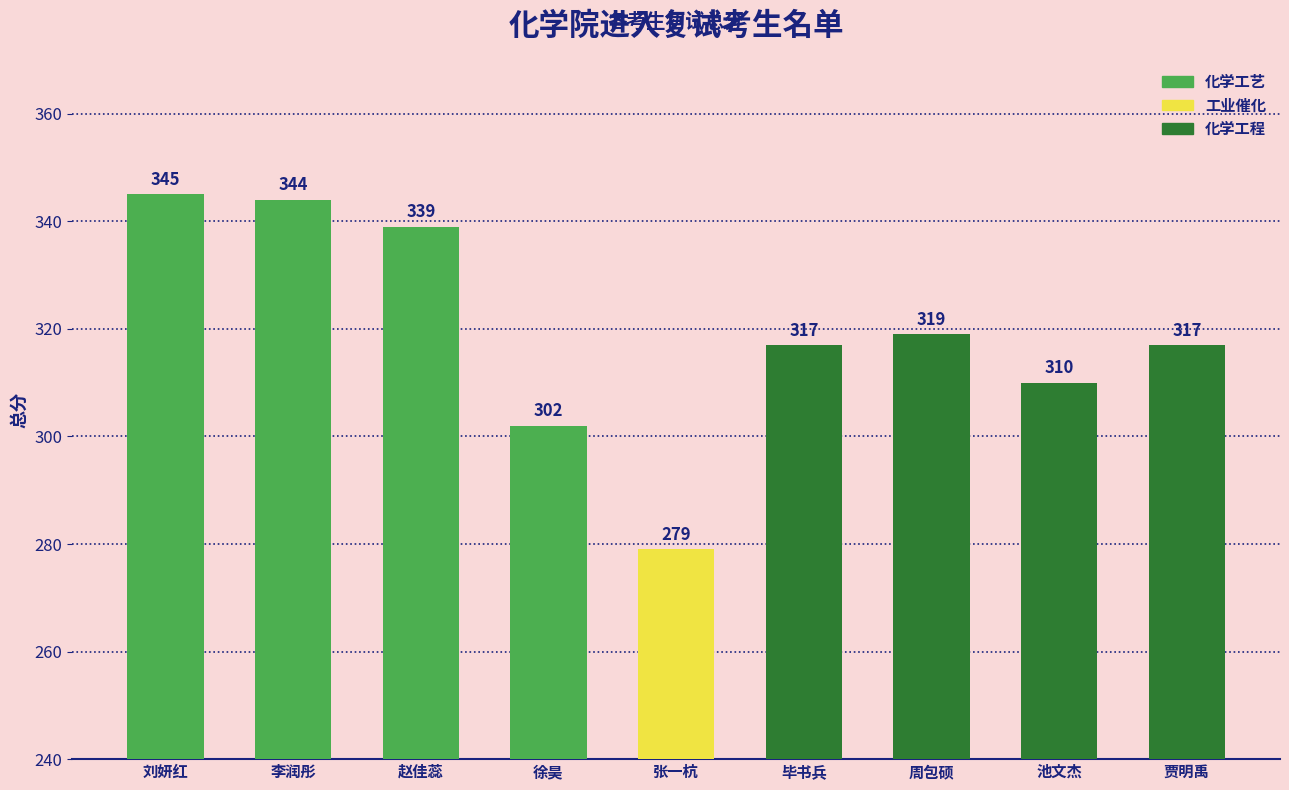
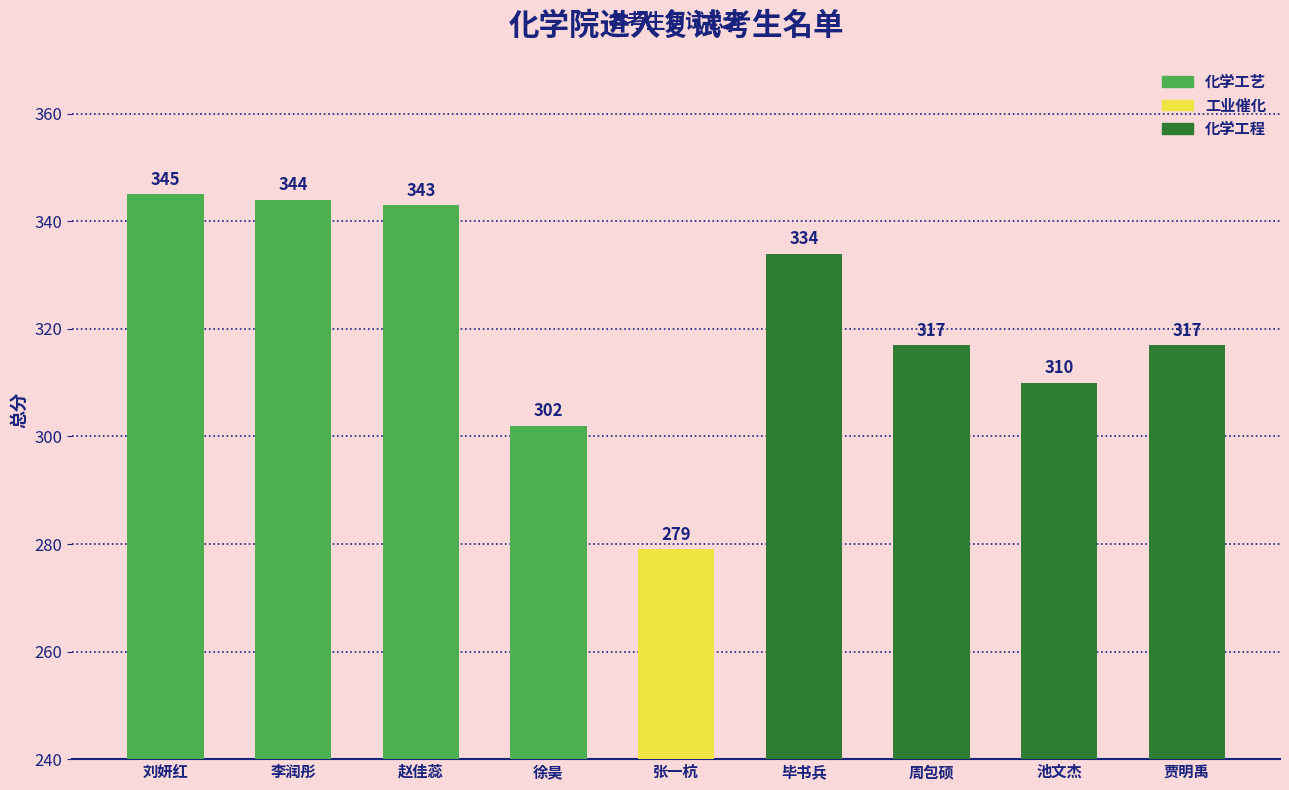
  {
    "刘妍红": 345,
    "李润彤": 344,
-   "赵佳蕊": 339,
+   "赵佳蕊": 343,
    "徐昊": 302,
    "张一杭": 279,
-   "毕书兵": 317,
-   "周包硕": 319,
+   "毕书兵": 334,
+   "周包硕": 317,
    "池文杰": 310,
    "贾明禹": 317
  }
